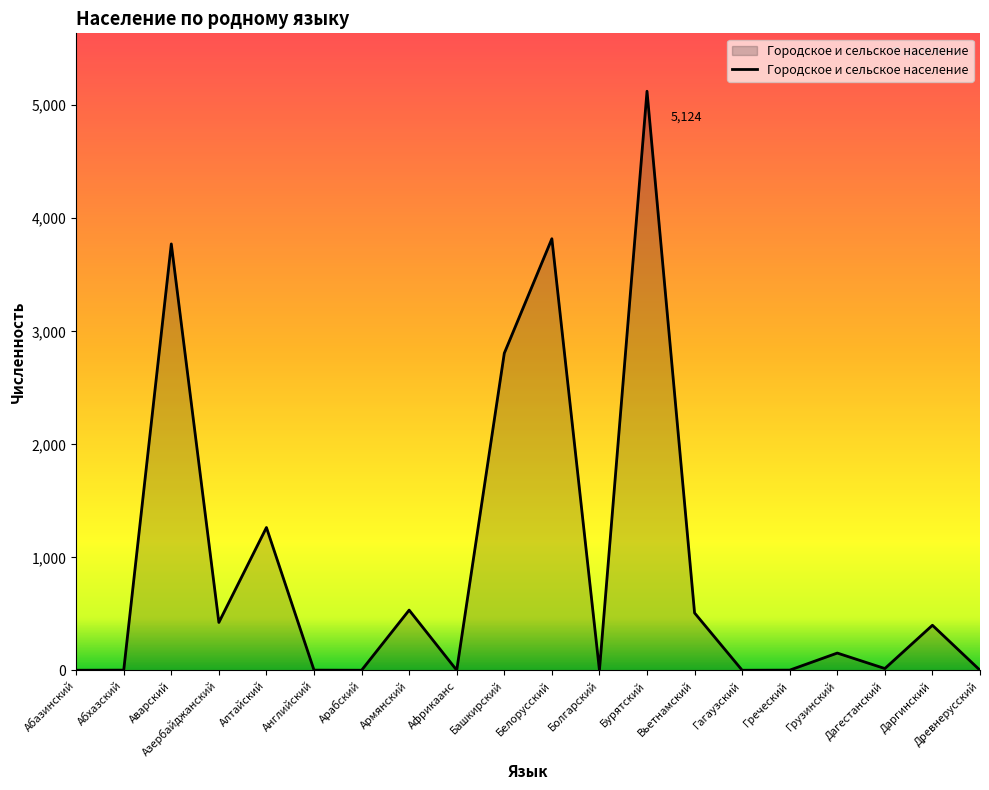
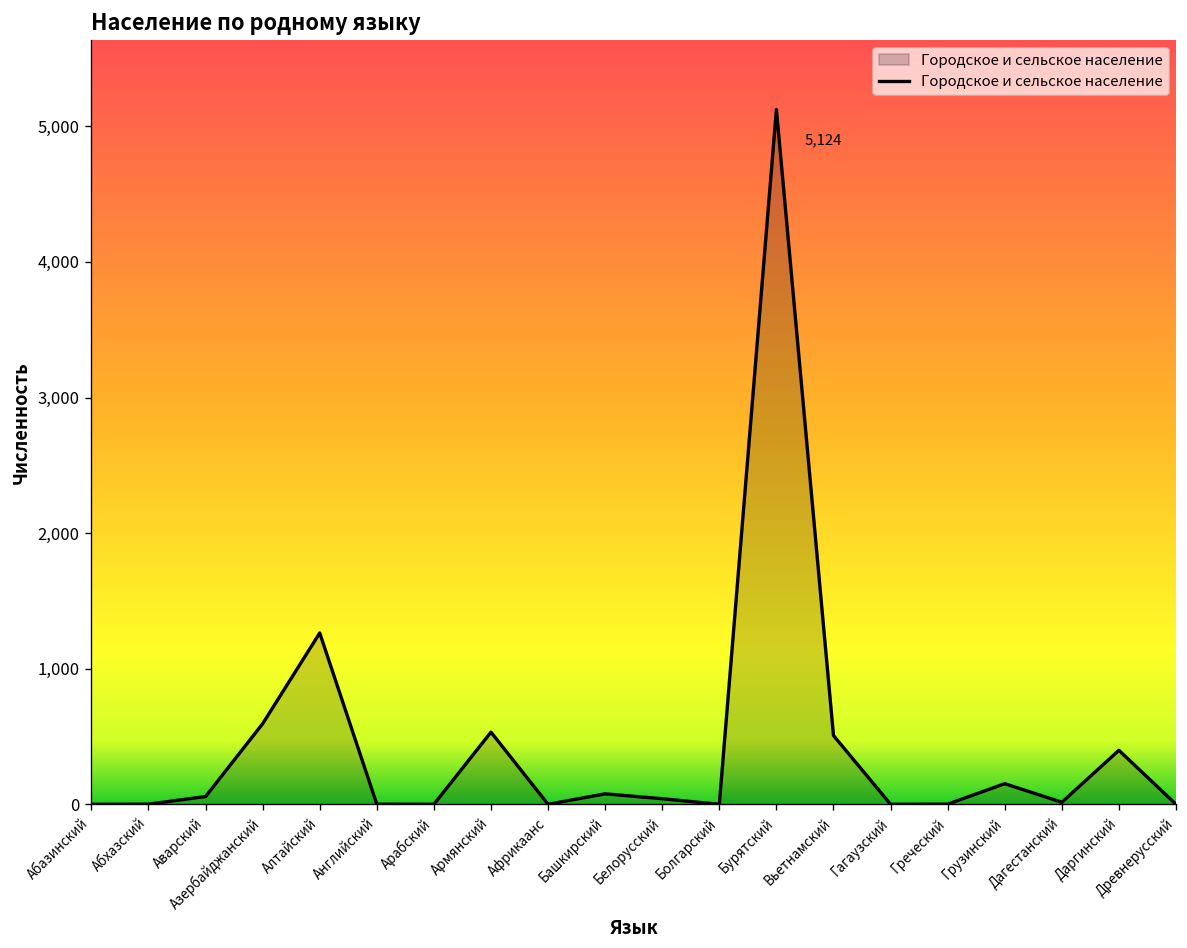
  {
    "Абазинский": "0",
    "Абхазский": "0",
-   "Аварский": "3,770",
-   "Азербайджанский": "420",
+   "Аварский": "60",
+   "Азербайджанский": "600",
    "Алтайский": "1,260",
    "Английский": "0",
    "Арабский": "0",
    "Армянский": "530",
    "Африкаанс": "0",
-   "Башкирский": "2,810",
-   "Белорусский": "3,820",
+   "Башкирский": "80",
+   "Белорусский": "40",
    "Болгарский": "0",
    "Бурятский": "5,120",
    "Вьетнамский": "510",
    "Гагаузский": "0",
    "Греческий": "0",
    "Грузинский": "150",
    "Дагестанский": "20",
    "Даргинский": "400",
    "Древнерусский": "0"
  }
